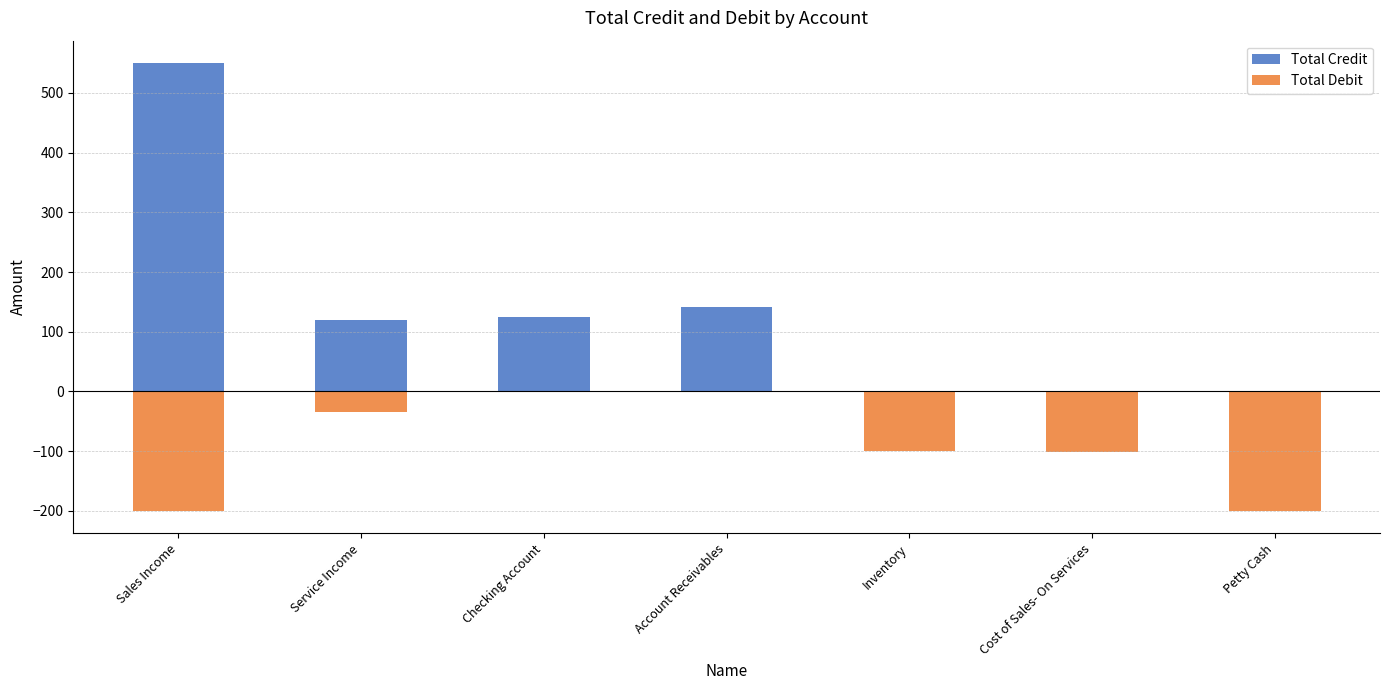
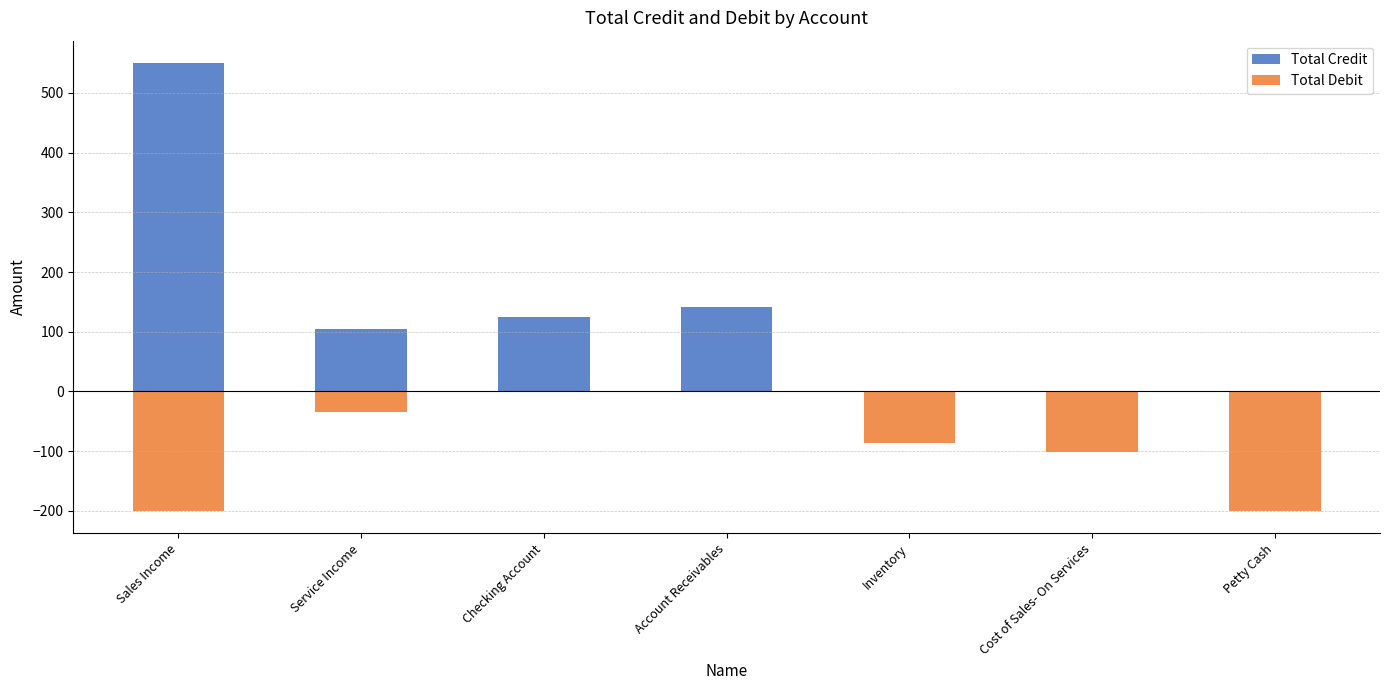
  {
    "Total Credit": {
      "Sales Income": 550,
-     "Service Income": 120,
+     "Service Income": 100,
      "Checking Account": 120,
      "Account Receivables": 140,
      "Inventory": 0,
      "Cost of Sales- On Services": 0,
      "Petty Cash": 0
    },
    "Total Debit": {
      "Sales Income": -200,
      "Service Income": -30,
      "Checking Account": 0,
      "Account Receivables": 0,
-     "Inventory": -100,
+     "Inventory": -90,
      "Cost of Sales- On Services": -100,
      "Petty Cash": -200
    }
  }
